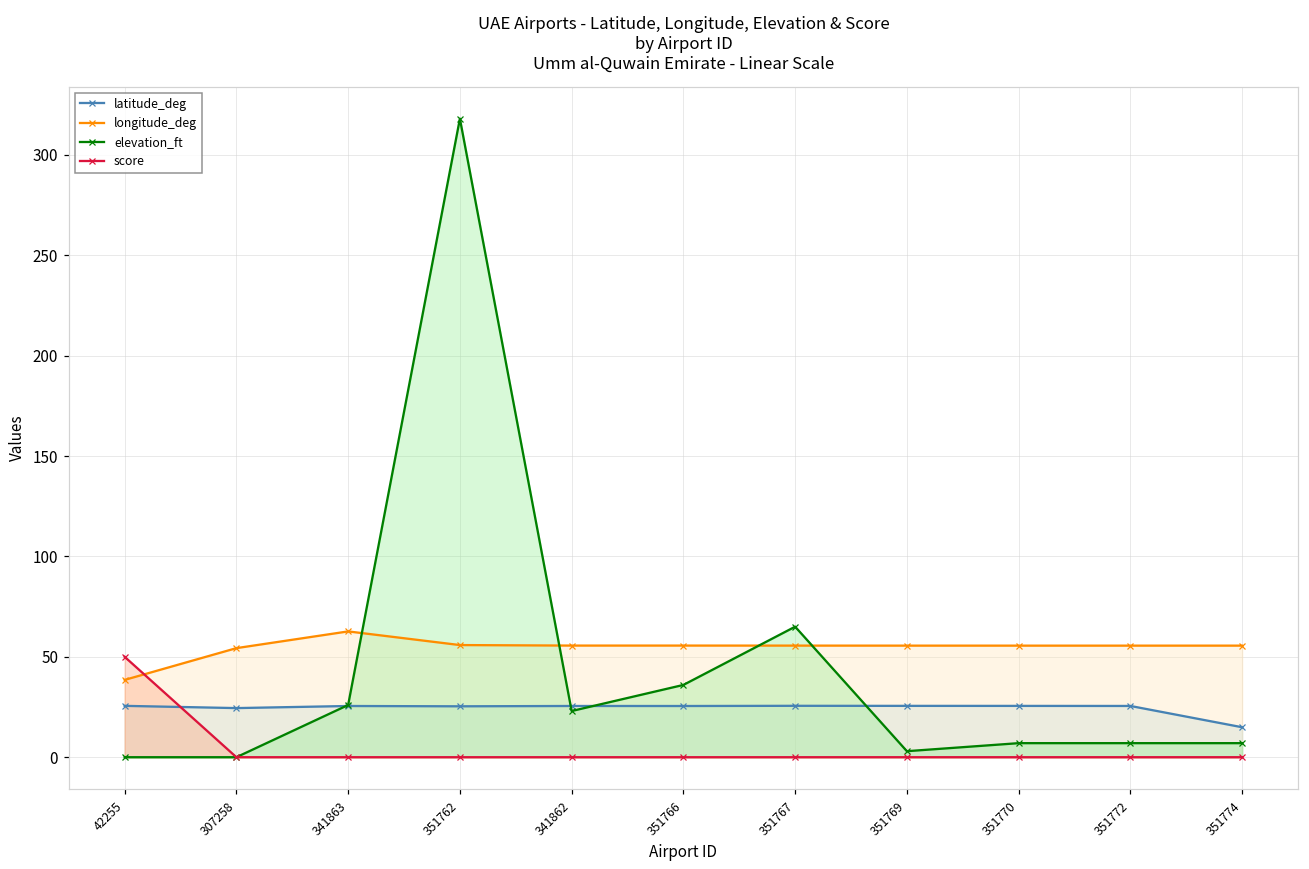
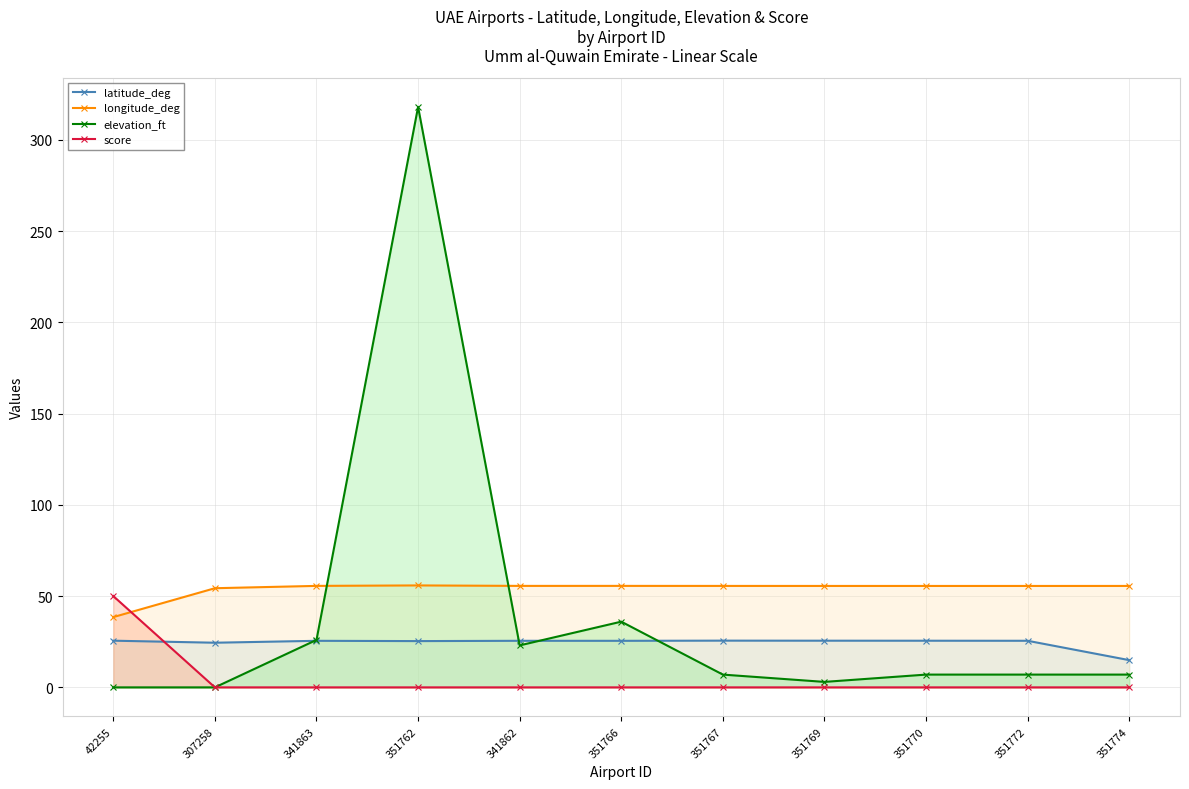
  {
    "latitude_deg": {
      "42255": 26,
      "307258": 24,
      "351762": 25,
      "341862": 26,
      "351766": 26,
      "351767": 26,
      "351769": 26,
      "351770": 26,
      "351772": 26,
      "351774": 15
    },
    "longitude_deg": {
      "42255": 39,
      "307258": 54,
-     "341863": 63,
+     "341863": 56,
      "351762": 56,
      "341862": 56,
      "351766": 56,
      "351767": 56,
      "351769": 56,
      "351770": 56,
      "351772": 56,
      "351774": 56
    },
    "elevation_ft": {
      "42255": 0,
      "351762": 318,
      "341862": 23,
      "351766": 36,
-     "351767": 65,
+     "351767": 7,
      "351769": 3,
      "351770": 7,
      "351772": 7,
      "351774": 7
    },
    "score": {
      "42255": 50,
      "341863": 0,
      "351762": 0,
      "341862": 0,
      "351766": 0,
      "351767": 0,
      "351769": 0,
      "351770": 0,
      "351772": 0,
      "351774": 0
    }
  }
